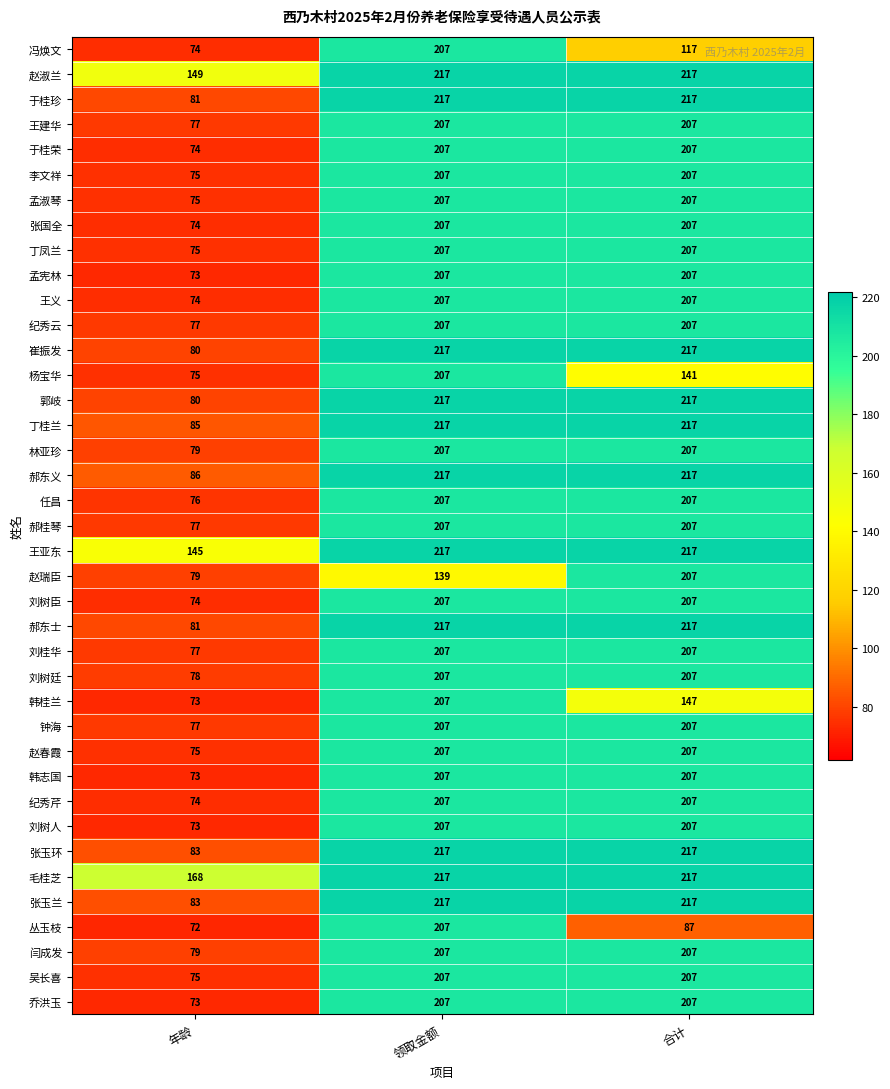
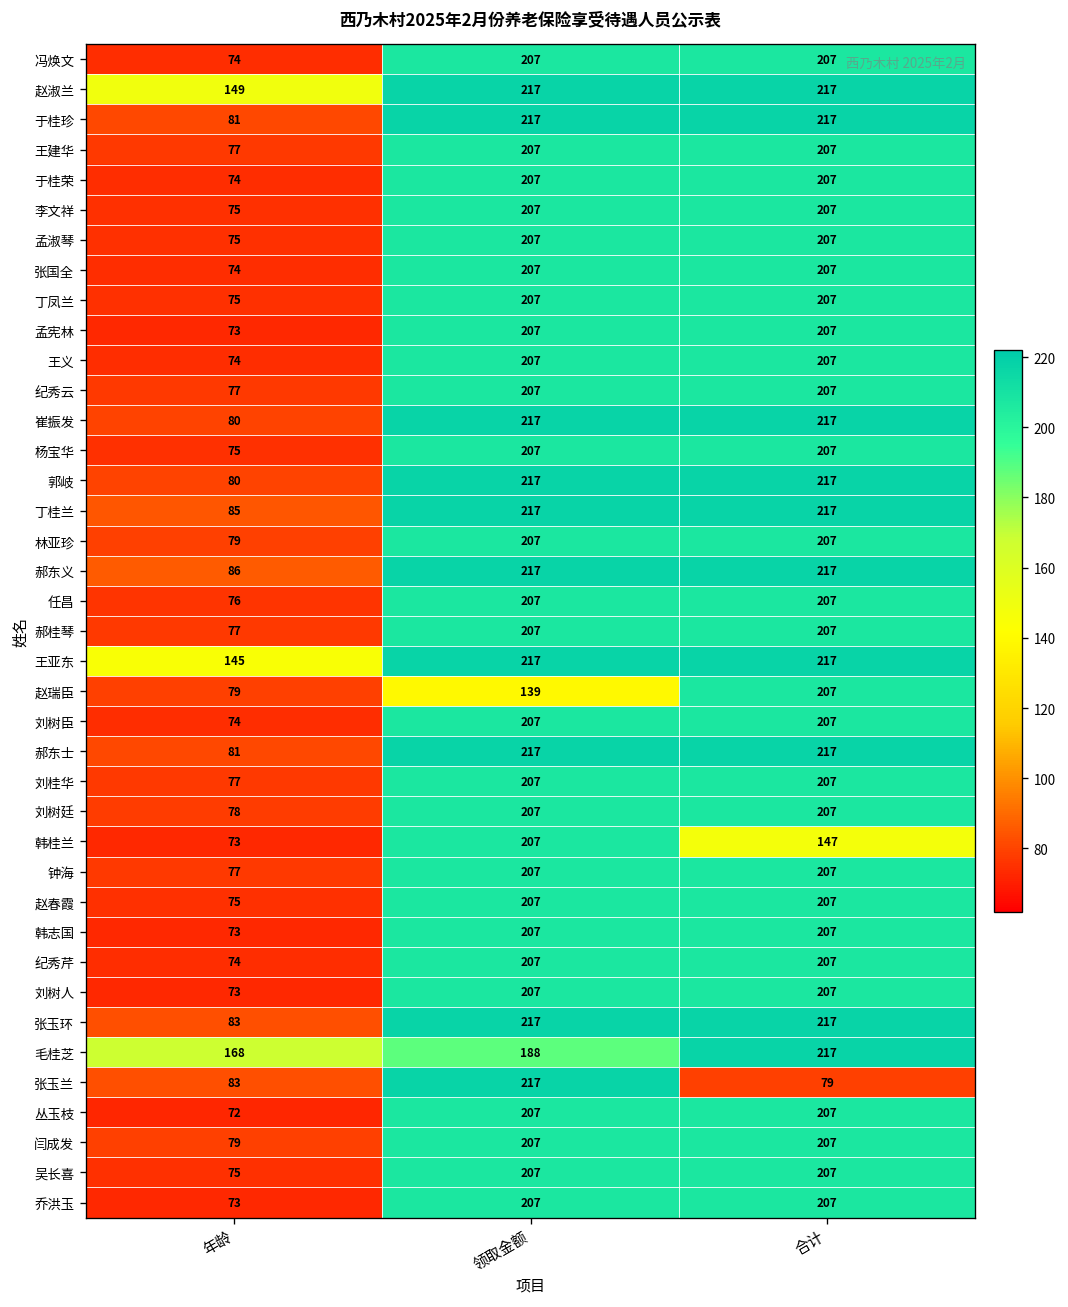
  {
    "冯焕文": {
      "年龄": 74,
      "领取金额": 207,
-     "合计": 117
+     "合计": 207
    },
    "赵淑兰": {
      "年龄": 149,
      "领取金额": 217,
      "合计": 217
    },
    "于桂珍": {
      "年龄": 81,
      "领取金额": 217,
      "合计": 217
    },
    "王建华": {
      "年龄": 77,
      "领取金额": 207,
      "合计": 207
    },
    "于桂荣": {
      "年龄": 74,
      "领取金额": 207,
      "合计": 207
    },
    "李文祥": {
      "年龄": 75,
      "领取金额": 207,
      "合计": 207
    },
    "孟淑琴": {
      "年龄": 75,
      "领取金额": 207,
      "合计": 207
    },
    "张国全": {
      "年龄": 74,
      "领取金额": 207,
      "合计": 207
    },
    "丁凤兰": {
      "年龄": 75,
      "领取金额": 207,
      "合计": 207
    },
    "孟宪林": {
      "年龄": 73,
      "领取金额": 207,
      "合计": 207
    },
    "王义": {
      "年龄": 74,
      "领取金额": 207,
      "合计": 207
    },
    "纪秀云": {
      "年龄": 77,
      "领取金额": 207,
      "合计": 207
    },
    "崔振发": {
      "年龄": 80,
      "领取金额": 217,
      "合计": 217
    },
    "杨宝华": {
      "年龄": 75,
      "领取金额": 207,
-     "合计": 141
+     "合计": 207
    },
    "郭岐": {
      "年龄": 80,
      "领取金额": 217,
      "合计": 217
    },
    "丁桂兰": {
      "年龄": 85,
      "领取金额": 217,
      "合计": 217
    },
    "林亚珍": {
      "年龄": 79,
      "领取金额": 207,
      "合计": 207
    },
    "郝东义": {
      "年龄": 86,
      "领取金额": 217,
      "合计": 217
    },
    "任昌": {
      "年龄": 76,
      "领取金额": 207,
      "合计": 207
    },
    "郝桂琴": {
      "年龄": 77,
      "领取金额": 207,
      "合计": 207
    },
    "王亚东": {
      "年龄": 145,
      "领取金额": 217,
      "合计": 217
    },
    "赵瑞臣": {
      "年龄": 79,
      "领取金额": 139,
      "合计": 207
    },
    "刘树臣": {
      "年龄": 74,
      "领取金额": 207,
      "合计": 207
    },
    "郝东士": {
      "年龄": 81,
      "领取金额": 217,
      "合计": 217
    },
    "刘桂华": {
      "年龄": 77,
      "领取金额": 207,
      "合计": 207
    },
    "刘树廷": {
      "年龄": 78,
      "领取金额": 207,
      "合计": 207
    },
    "韩桂兰": {
      "年龄": 73,
      "领取金额": 207,
      "合计": 147
    },
    "钟海": {
      "年龄": 77,
      "领取金额": 207,
      "合计": 207
    },
    "赵春霞": {
      "年龄": 75,
      "领取金额": 207,
      "合计": 207
    },
    "韩志国": {
      "年龄": 73,
      "领取金额": 207,
      "合计": 207
    },
    "纪秀芹": {
      "年龄": 74,
      "领取金额": 207,
      "合计": 207
    },
    "刘树人": {
      "年龄": 73,
      "领取金额": 207,
      "合计": 207
    },
    "张玉环": {
      "年龄": 83,
      "领取金额": 217,
      "合计": 217
    },
    "毛桂芝": {
      "年龄": 168,
-     "领取金额": 217,
+     "领取金额": 188,
      "合计": 217
    },
    "张玉兰": {
      "年龄": 83,
      "领取金额": 217,
-     "合计": 217
+     "合计": 79
    },
    "丛玉枝": {
      "年龄": 72,
      "领取金额": 207,
-     "合计": 87
+     "合计": 207
    },
    "闫成发": {
      "年龄": 79,
      "领取金额": 207,
      "合计": 207
    },
    "吴长喜": {
      "年龄": 75,
      "领取金额": 207,
      "合计": 207
    },
    "乔洪玉": {
      "年龄": 73,
      "领取金额": 207,
      "合计": 207
    }
  }
